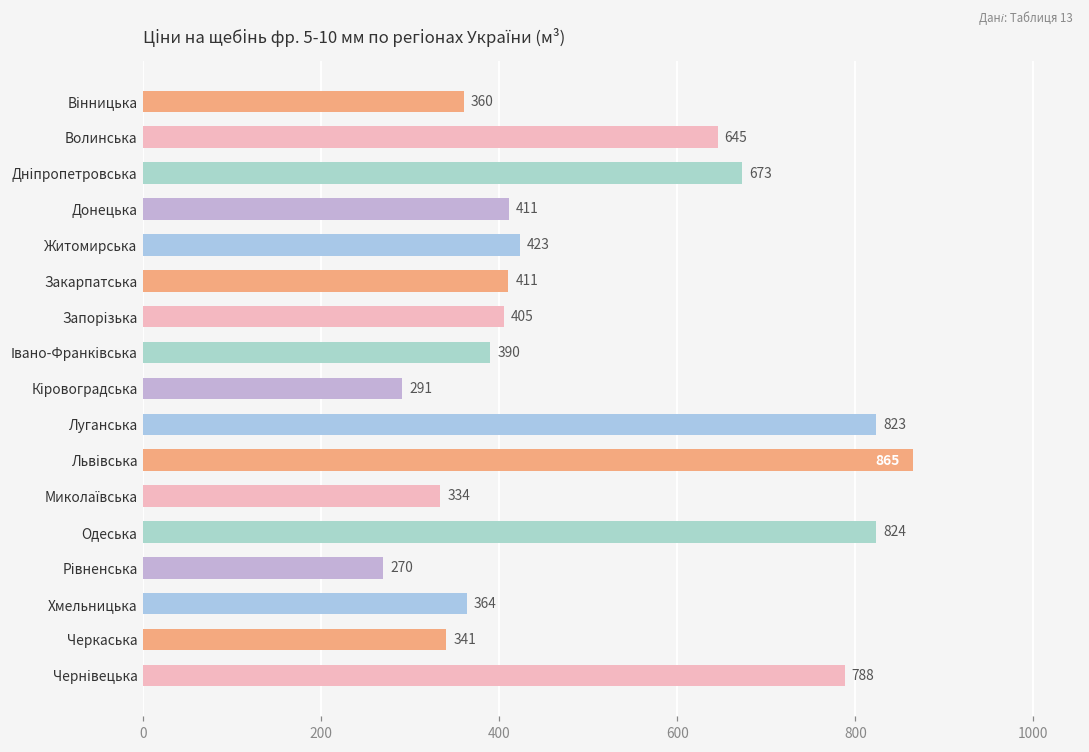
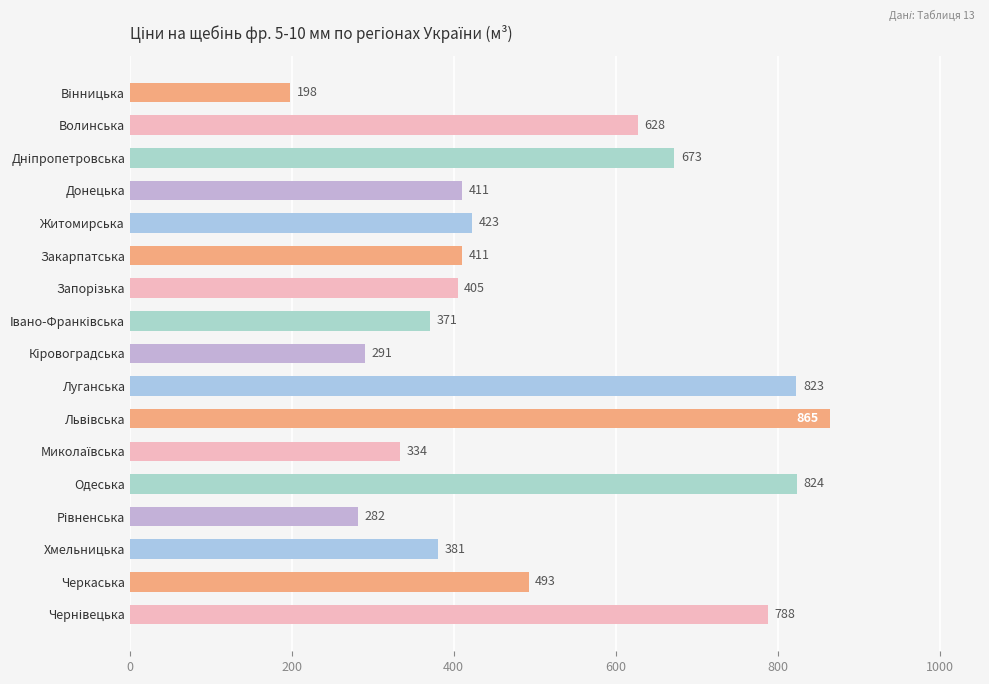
  {
-   "Вінницька": 360,
-   "Волинська": 645,
+   "Вінницька": 198,
+   "Волинська": 628,
    "Дніпропетровська": 673,
    "Донецька": 411,
    "Житомирська": 423,
    "Закарпатська": 411,
    "Запорізька": 405,
-   "Івано-Франківська": 390,
+   "Івано-Франківська": 371,
    "Кіровоградська": 291,
    "Луганська": 823,
    "Львівська": 865,
    "Миколаївська": 334,
    "Одеська": 824,
-   "Рівненська": 270,
-   "Хмельницька": 364,
-   "Черкаська": 341,
+   "Рівненська": 282,
+   "Хмельницька": 381,
+   "Черкаська": 493,
    "Чернівецька": 788
  }
